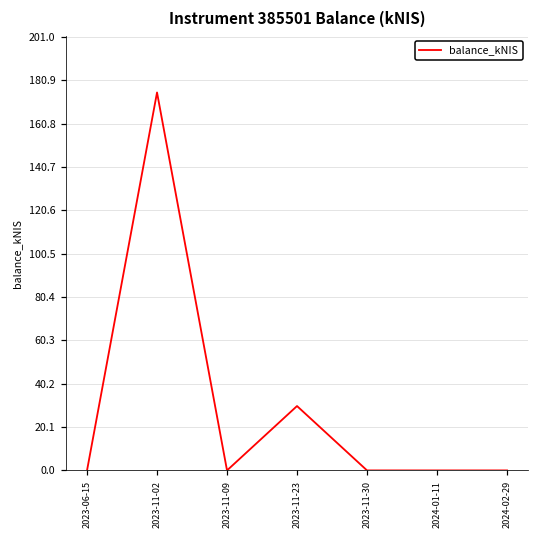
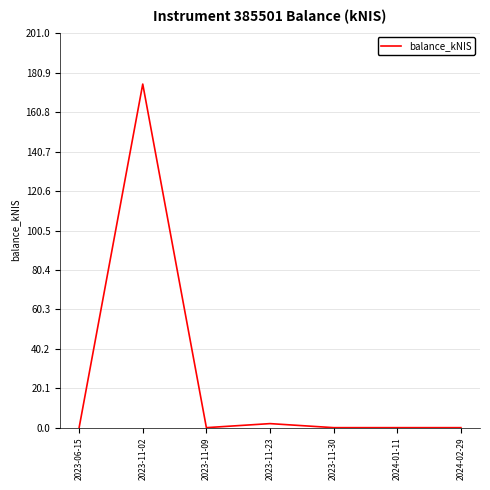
  {
    "2023-06-15": 0,
    "2023-11-02": 175,
    "2023-11-09": 0,
-   "2023-11-23": 30,
+   "2023-11-23": 2,
    "2023-11-30": 0,
    "2024-01-11": 0,
    "2024-02-29": 0
  }
